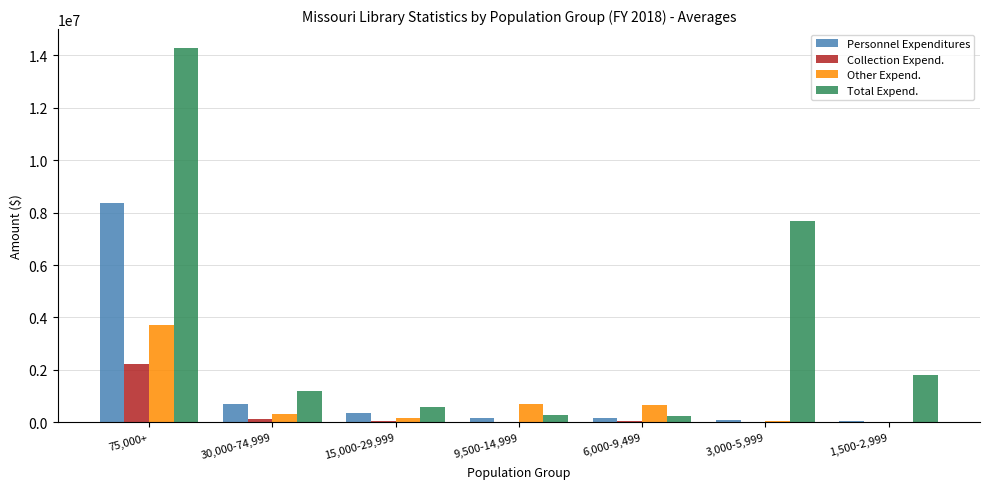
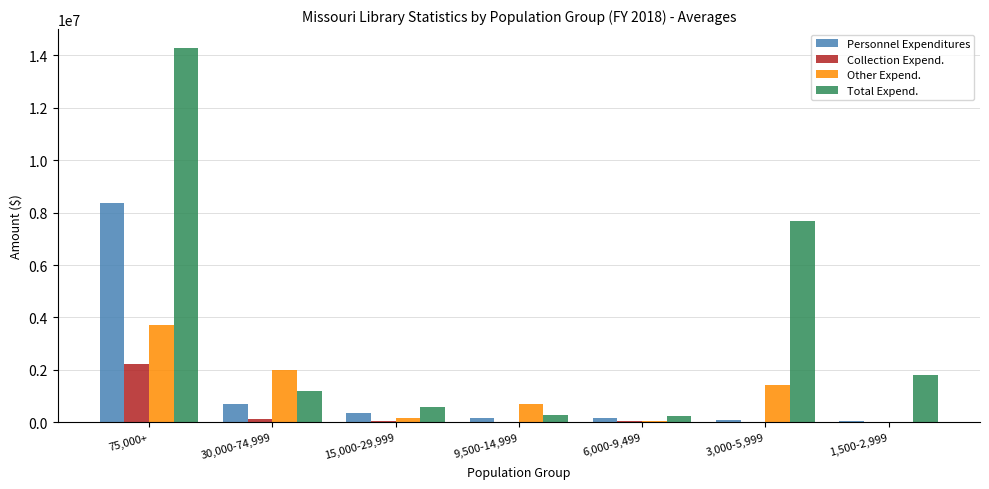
  {
    "Personnel Expenditures": {
      "75,000+": 8400000,
      "30,000-74,999": 700000,
      "15,000-29,999": 300000,
      "9,500-14,999": 200000,
      "6,000-9,499": 200000,
      "3,000-5,999": 100000
    },
    "Collection Expend.": {
      "75,000+": 2200000,
      "30,000-74,999": 100000
    },
    "Other Expend.": {
      "75,000+": 3700000,
-     "30,000-74,999": 300000,
+     "30,000-74,999": 2000000,
      "15,000-29,999": 200000,
      "9,500-14,999": 700000,
-     "6,000-9,499": 700000,
-     "3,000-5,999": 100000
+     "6,000-9,499": 100000,
+     "3,000-5,999": 1400000
    },
    "Total Expend.": {
      "75,000+": 14300000,
      "30,000-74,999": 1200000,
      "15,000-29,999": 600000,
      "9,500-14,999": 300000,
      "6,000-9,499": 300000,
      "3,000-5,999": 7700000,
      "1,500-2,999": 1800000
    }
  }
